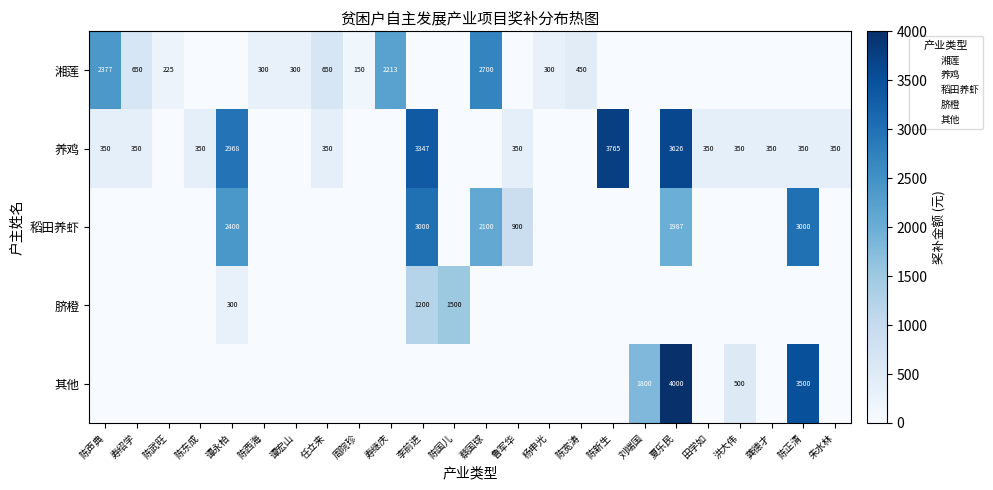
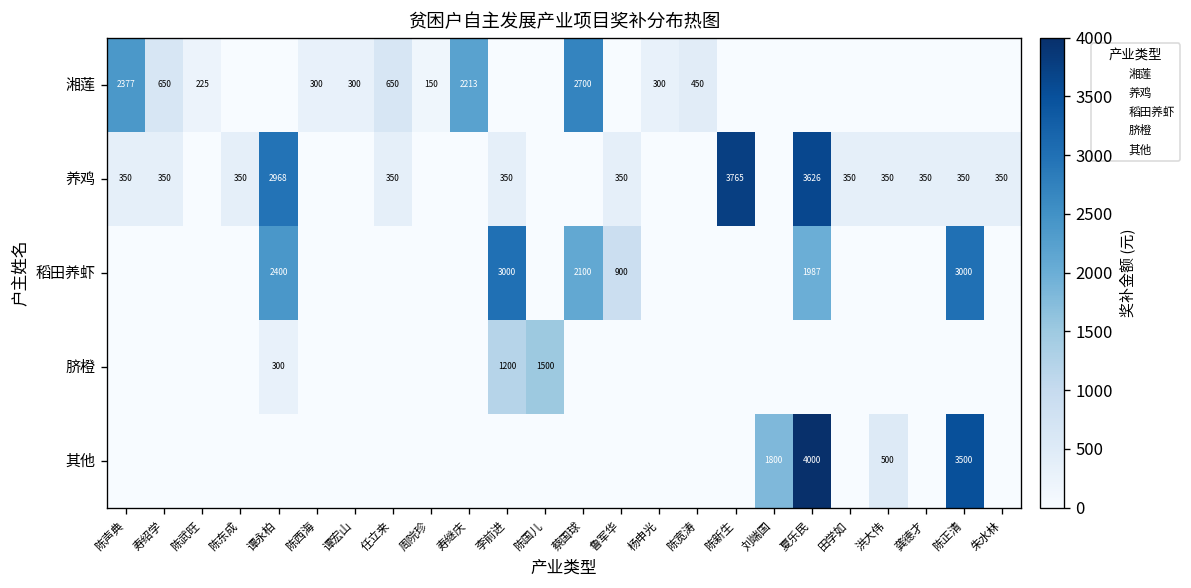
  {
    "湘莲": {
      "陈声典": 2377,
      "寿绍学": 650,
      "陈武旺": 225,
      "陈西海": 300,
      "谭宏山": 300,
      "任立来": 650,
      "周院珍": 150,
      "寿继庆": 2213,
      "蔡国球": 2700,
      "杨申光": 300,
      "陈宽涛": 450
    },
    "养鸡": {
      "陈声典": 350,
      "寿绍学": 350,
      "陈东成": 350,
      "谭永柏": 2968,
      "任立来": 350,
-     "李前进": 3347,
+     "李前进": 350,
      "鲁军华": 350,
      "陈新生": 3765,
      "夏乐民": 3626,
      "田学如": 350,
      "洪大伟": 350,
      "龚德才": 350,
      "陈正清": 350,
      "朱水林": 350
    },
    "稻田养虾": {
      "谭永柏": 2400,
      "李前进": 3000,
      "蔡国球": 2100,
      "鲁军华": 900,
      "夏乐民": 1987,
      "陈正清": 3000
    },
    "脐橙": {
      "谭永柏": 300,
      "李前进": 1200,
      "陈国儿": 1500
    },
    "其他": {
      "刘端国": 1800,
      "夏乐民": 4000,
      "洪大伟": 500,
      "陈正清": 3500
    }
  }
